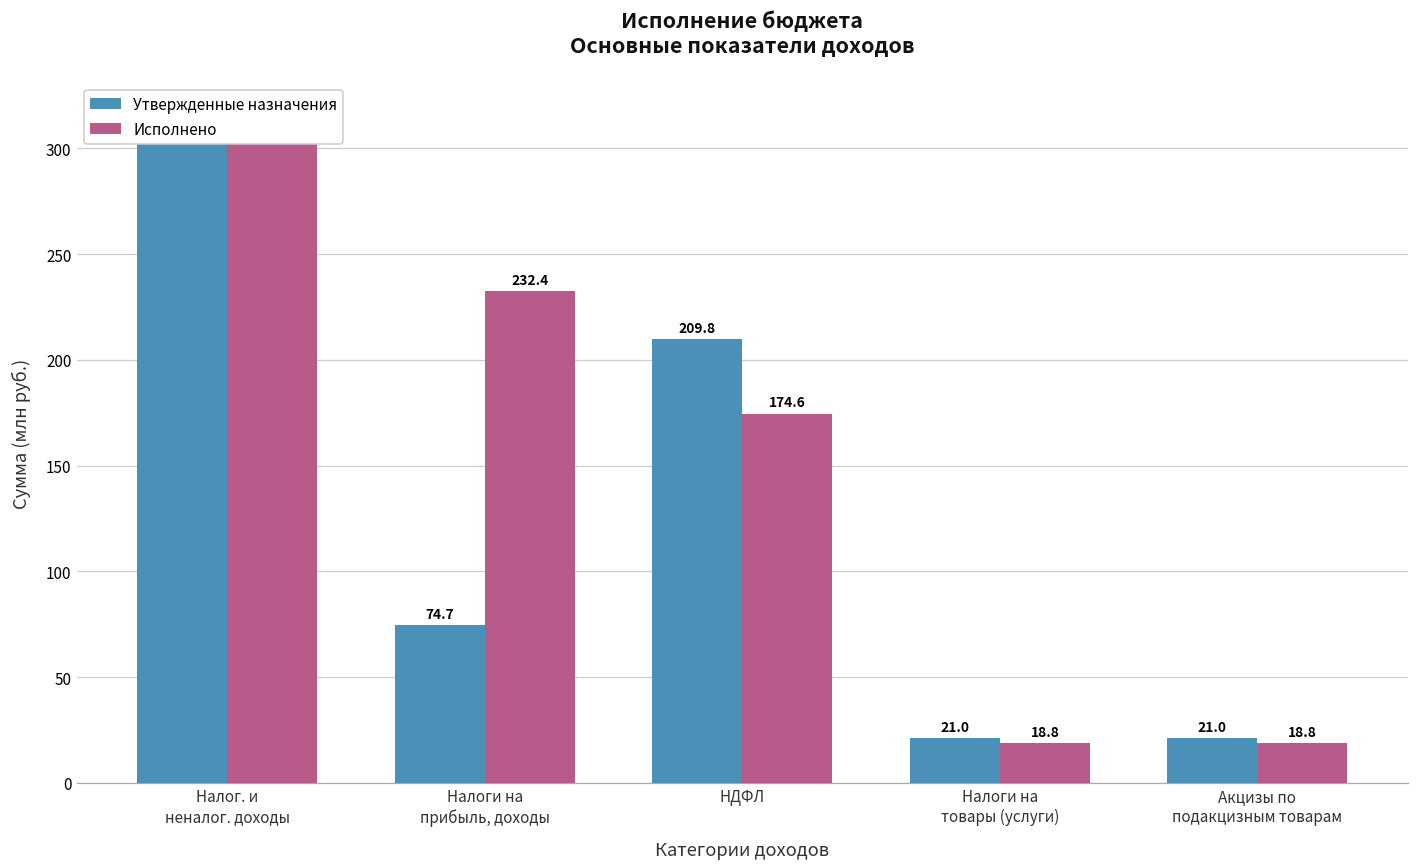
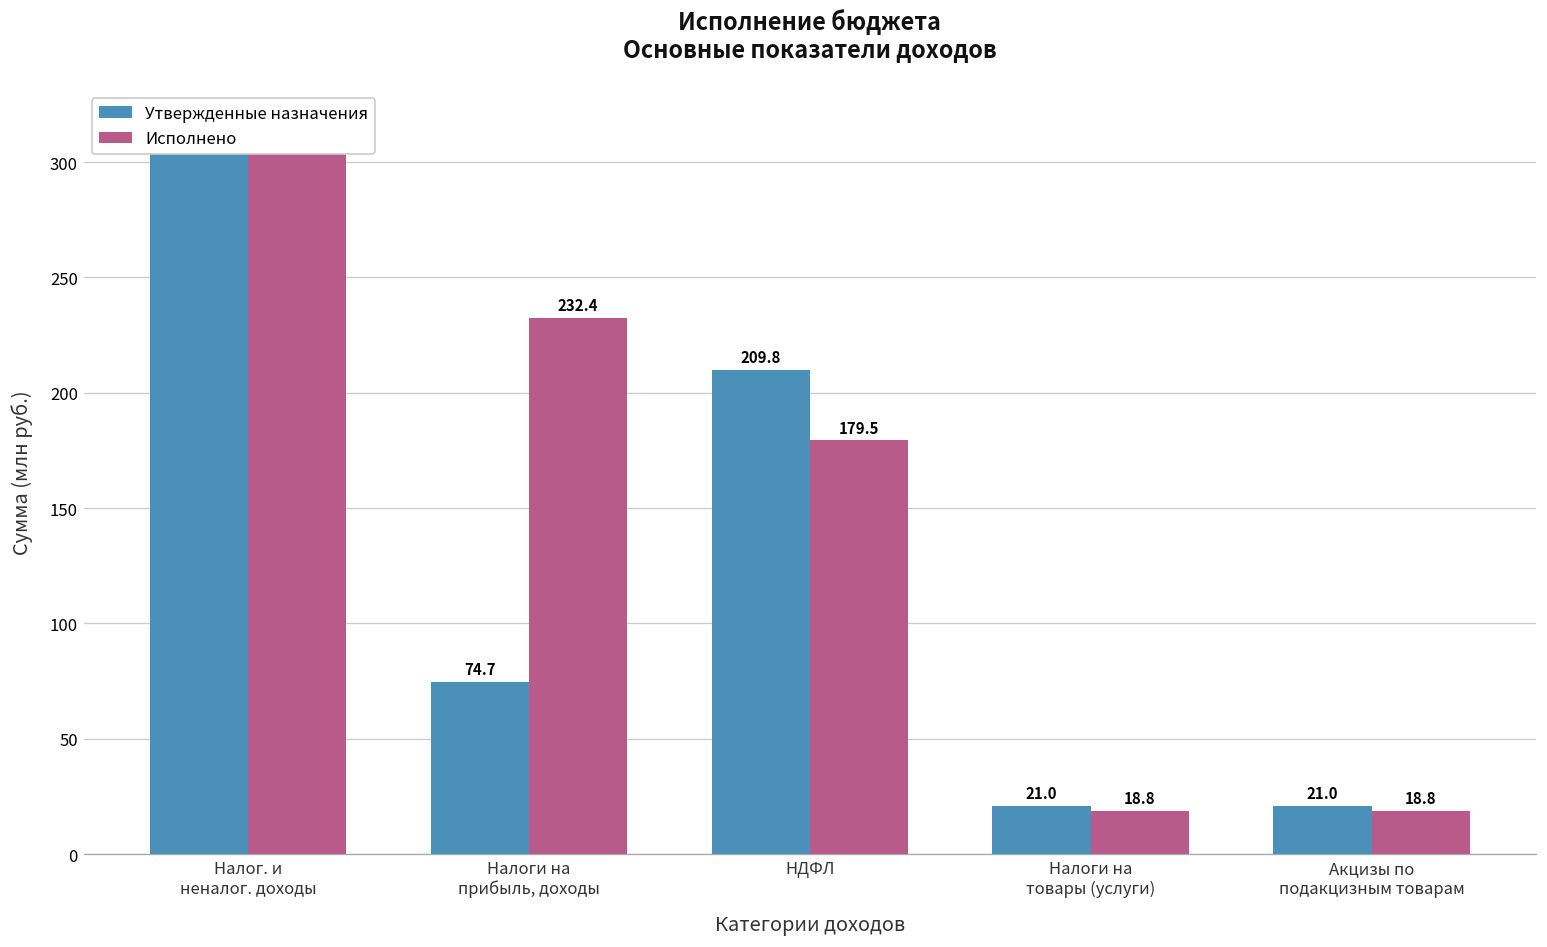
  {
    "Утвержденные назначения": {
      "Налоги на прибыль, доходы": 74.7,
      "НДФЛ": 209.8,
      "Налоги на товары (услуги)": 21.0,
      "Акцизы по подакцизным товарам": 21.0
    },
    "Исполнено": {
      "Налоги на прибыль, доходы": 232.4,
-     "НДФЛ": 174.6,
+     "НДФЛ": 179.5,
      "Налоги на товары (услуги)": 18.8,
      "Акцизы по подакцизным товарам": 18.8
    }
  }
